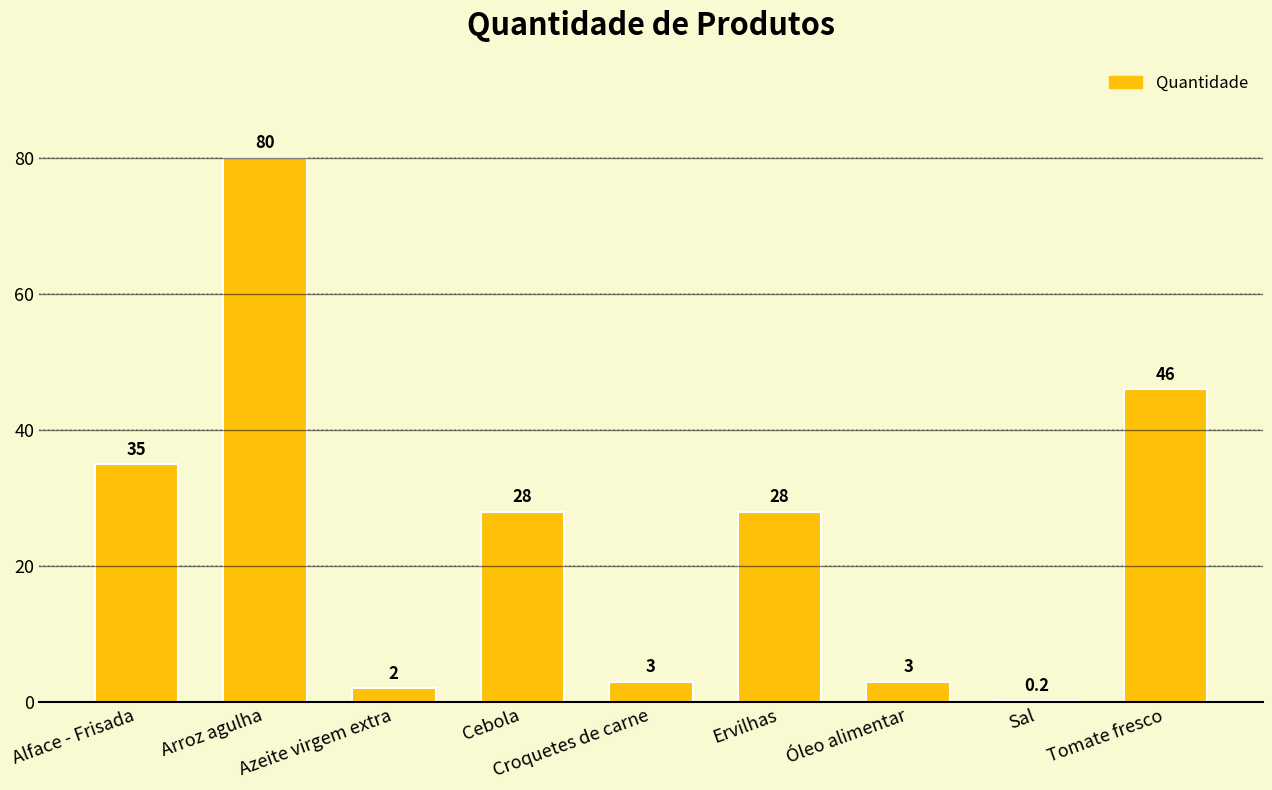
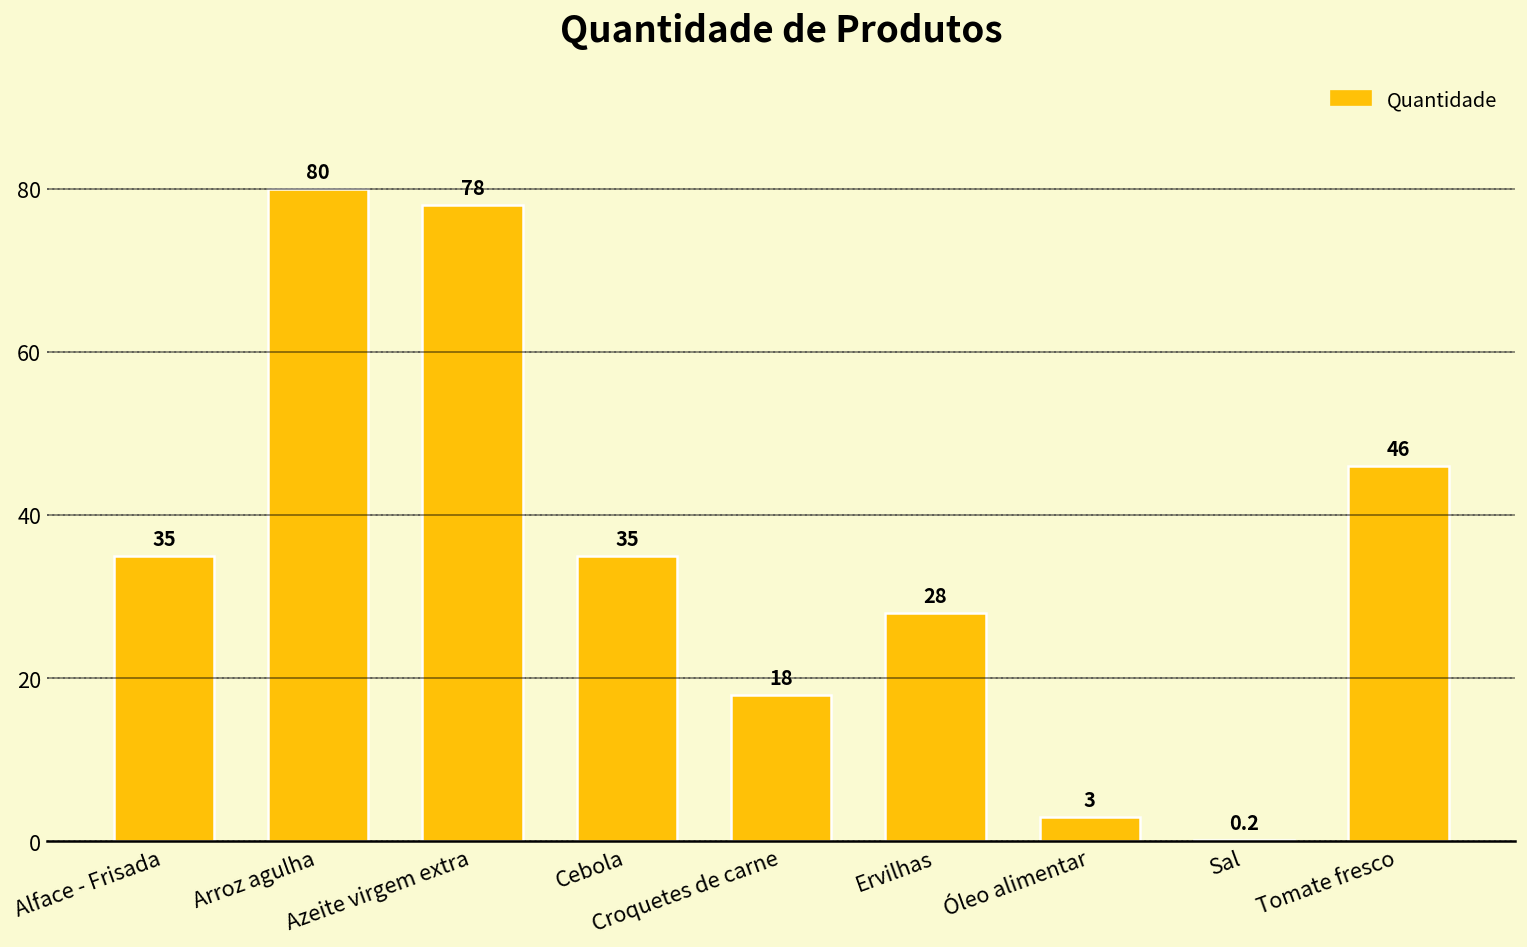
  {
    "Alface - Frisada": 35,
    "Arroz agulha": 80,
-   "Azeite virgem extra": 2,
-   "Cebola": 28,
-   "Croquetes de carne": 3,
+   "Azeite virgem extra": 78,
+   "Cebola": 35,
+   "Croquetes de carne": 18,
    "Ervilhas": 28,
    "Óleo alimentar": 3,
    "Sal": 0.2,
    "Tomate fresco": 46
  }
